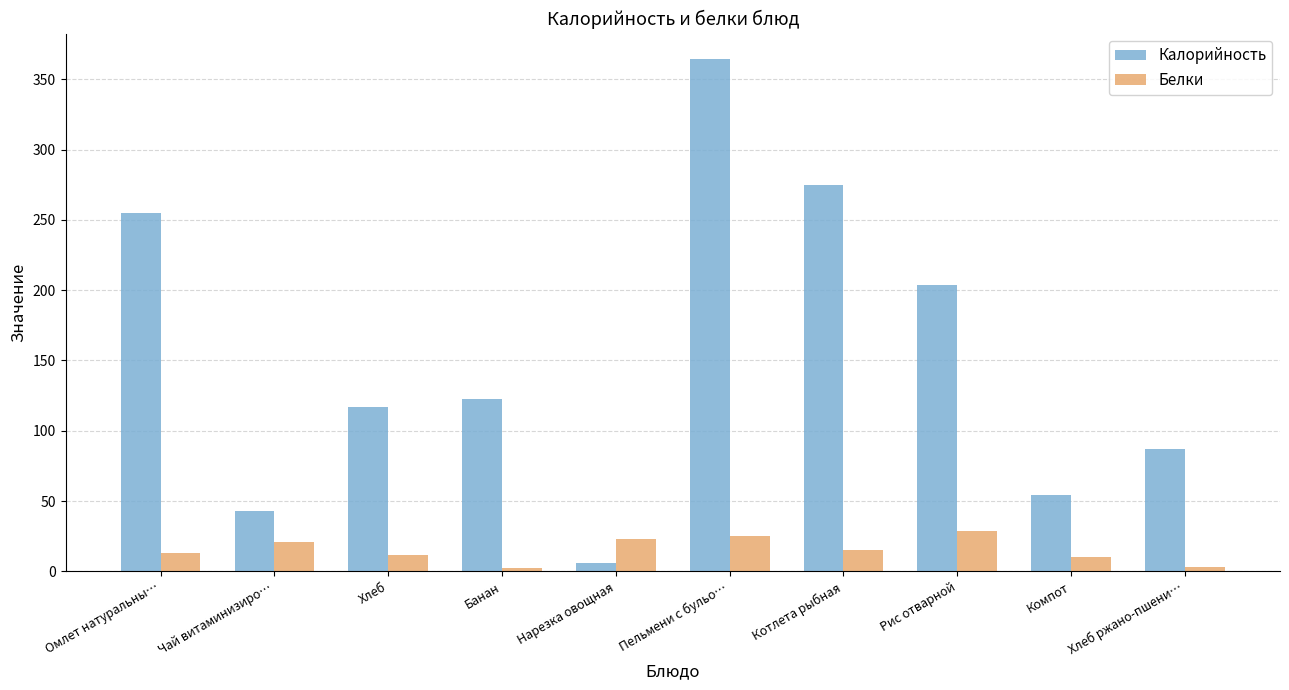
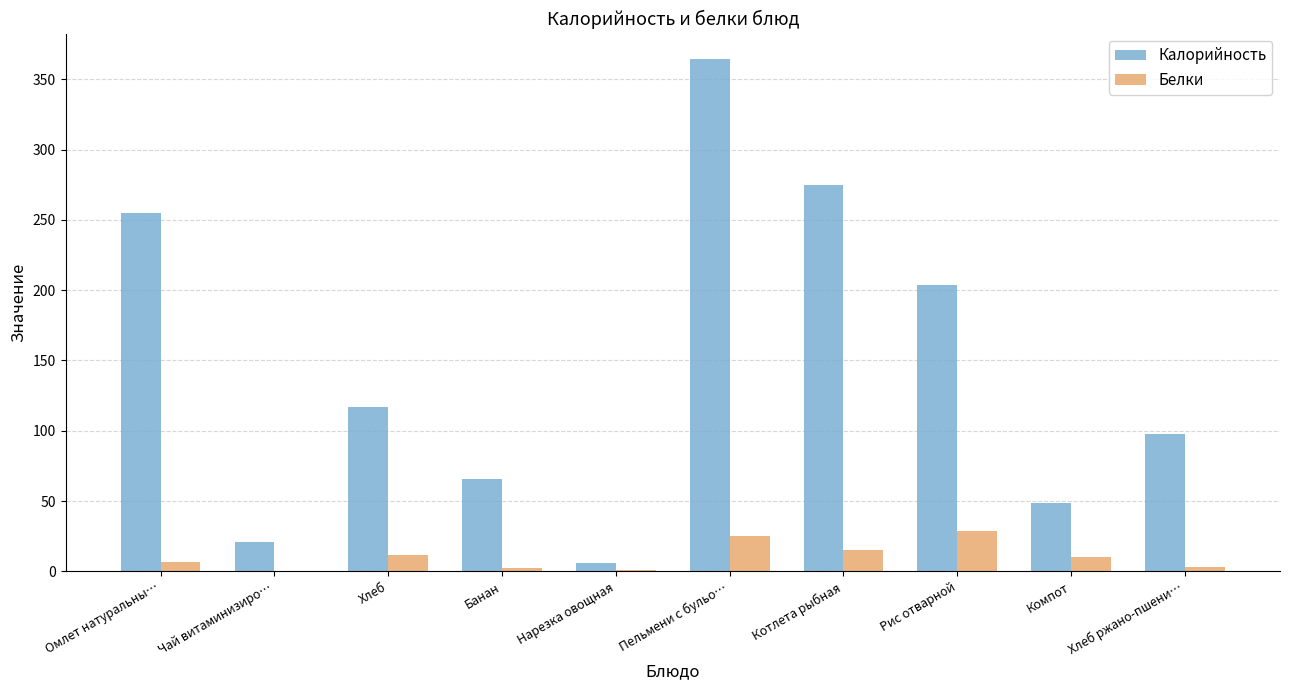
  {
    "Калорийность": {
      "Омлет натуральны…": 255,
-     "Чай витаминизиро…": 43,
+     "Чай витаминизиро…": 21,
      "Хлеб": 117,
-     "Банан": 123,
+     "Банан": 66,
      "Нарезка овощная": 6,
      "Пельмени с бульо…": 364,
      "Котлета рыбная": 275,
      "Рис отварной": 204,
-     "Компот": 55,
-     "Хлеб ржано-пшени…": 87
+     "Компот": 49,
+     "Хлеб ржано-пшени…": 98
    },
    "Белки": {
-     "Омлет натуральны…": 13,
-     "Чай витаминизиро…": 21,
+     "Омлет натуральны…": 7,
+     "Чай витаминизиро…": 1,
      "Хлеб": 12,
      "Банан": 2,
-     "Нарезка овощная": 23,
+     "Нарезка овощная": 1,
      "Пельмени с бульо…": 25,
      "Котлета рыбная": 15,
      "Рис отварной": 29,
      "Компот": 10,
      "Хлеб ржано-пшени…": 3
    }
  }
